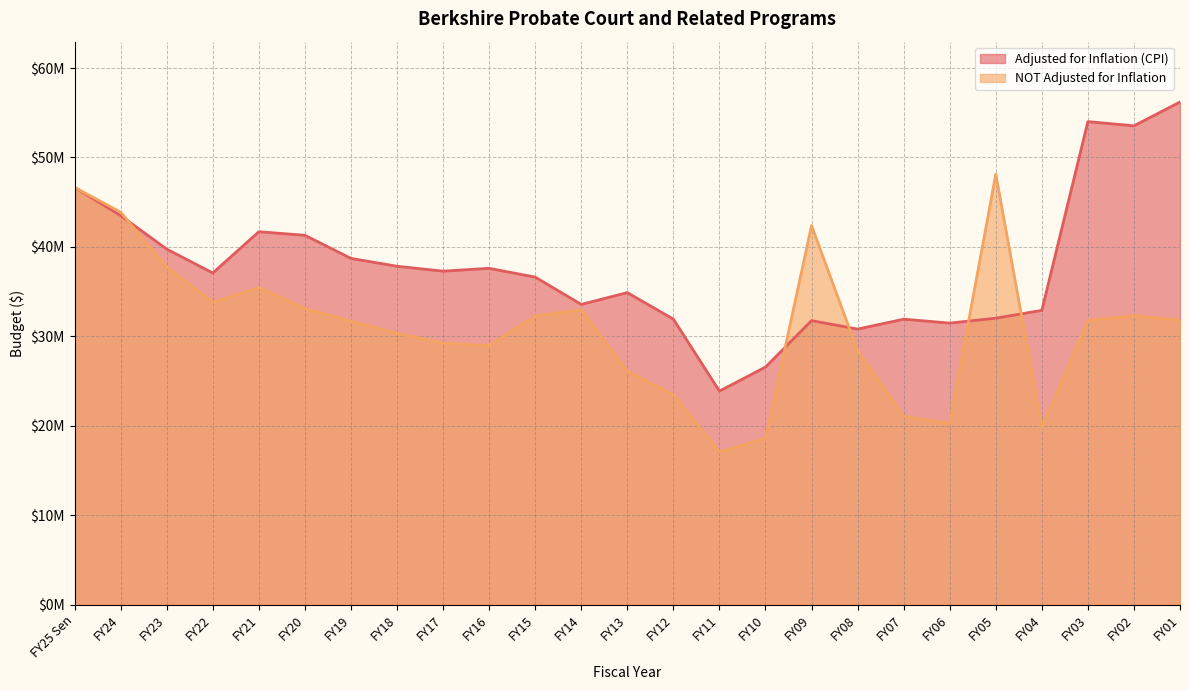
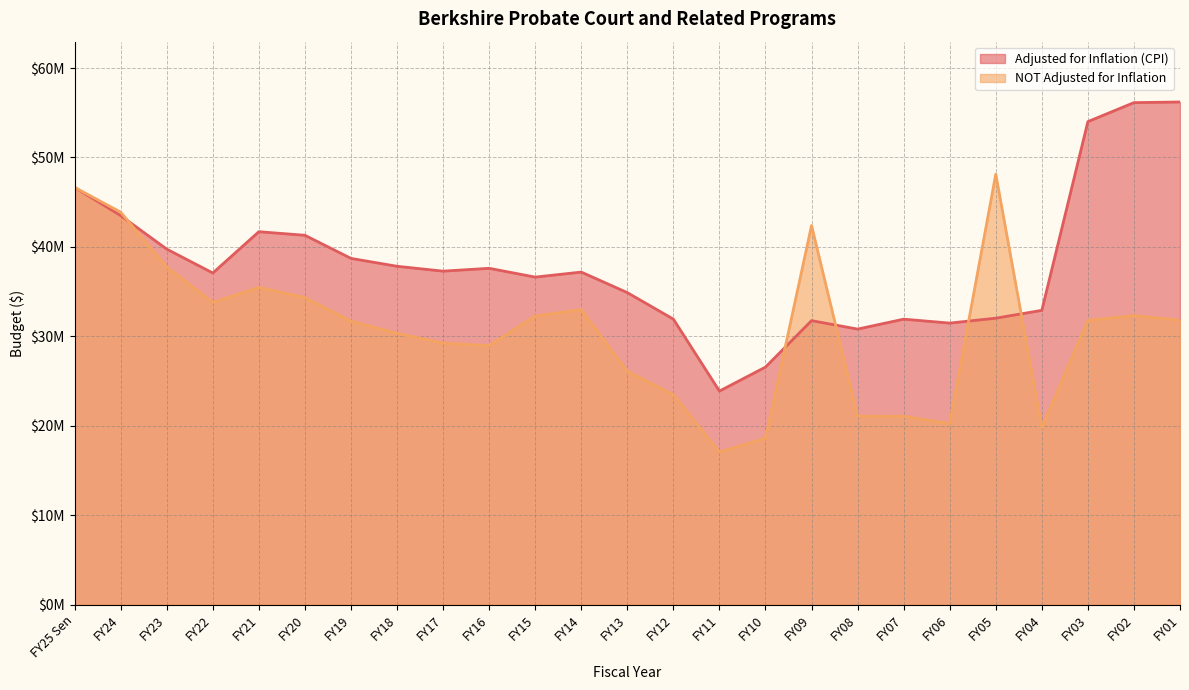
  {
    "Adjusted for Inflation (CPI)": {
      "FY24": "$43000000",
      "FY23": "$40000000",
      "FY22": "$37000000",
      "FY21": "$42000000",
      "FY20": "$41000000",
      "FY19": "$39000000",
      "FY18": "$38000000",
      "FY17": "$37000000",
      "FY16": "$38000000",
      "FY15": "$37000000",
-     "FY14": "$34000000",
+     "FY14": "$37000000",
      "FY13": "$35000000",
      "FY12": "$32000000",
      "FY11": "$24000000",
      "FY10": "$27000000",
      "FY09": "$32000000",
      "FY08": "$31000000",
      "FY07": "$32000000",
      "FY06": "$31000000",
      "FY05": "$32000000",
      "FY04": "$33000000",
      "FY03": "$54000000",
-     "FY02": "$54000000",
+     "FY02": "$56000000",
      "FY01": "$56000000"
    },
    "NOT Adjusted for Inflation": {
      "FY24": "$44000000",
      "FY23": "$38000000",
      "FY22": "$34000000",
      "FY21": "$35000000",
-     "FY20": "$33000000",
+     "FY20": "$34000000",
      "FY19": "$32000000",
      "FY18": "$30000000",
      "FY17": "$29000000",
      "FY16": "$29000000",
      "FY15": "$32000000",
      "FY14": "$33000000",
      "FY13": "$26000000",
      "FY12": "$23000000",
      "FY11": "$17000000",
      "FY10": "$19000000",
      "FY09": "$42000000",
-     "FY08": "$28000000",
+     "FY08": "$21000000",
      "FY07": "$21000000",
      "FY06": "$20000000",
      "FY05": "$48000000",
      "FY04": "$20000000",
      "FY03": "$32000000",
      "FY02": "$32000000",
      "FY01": "$32000000"
    }
  }
